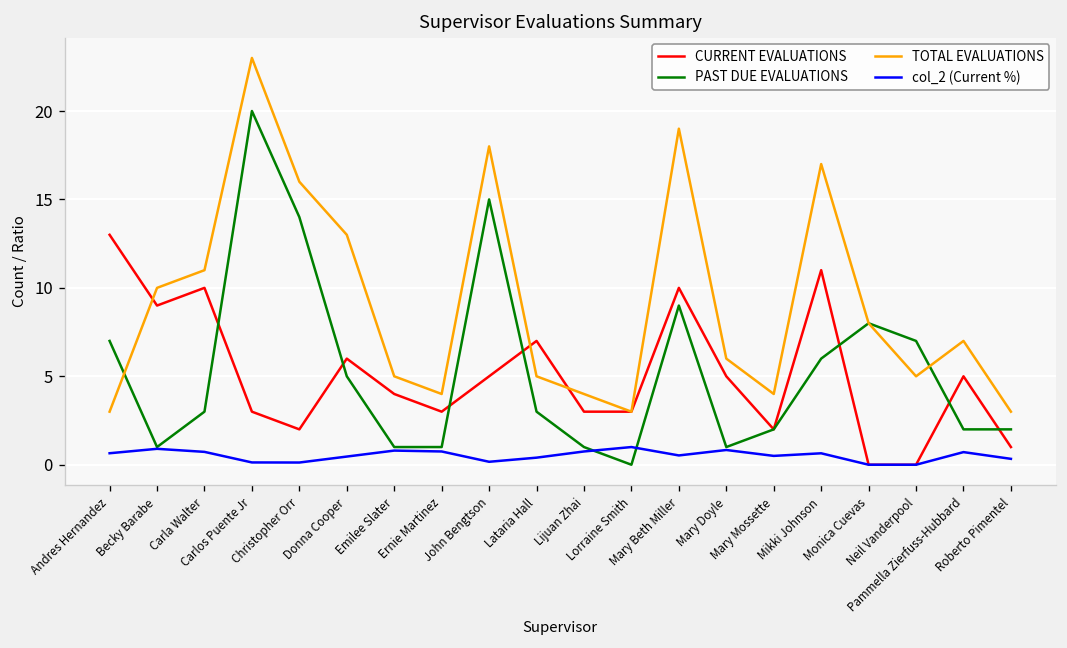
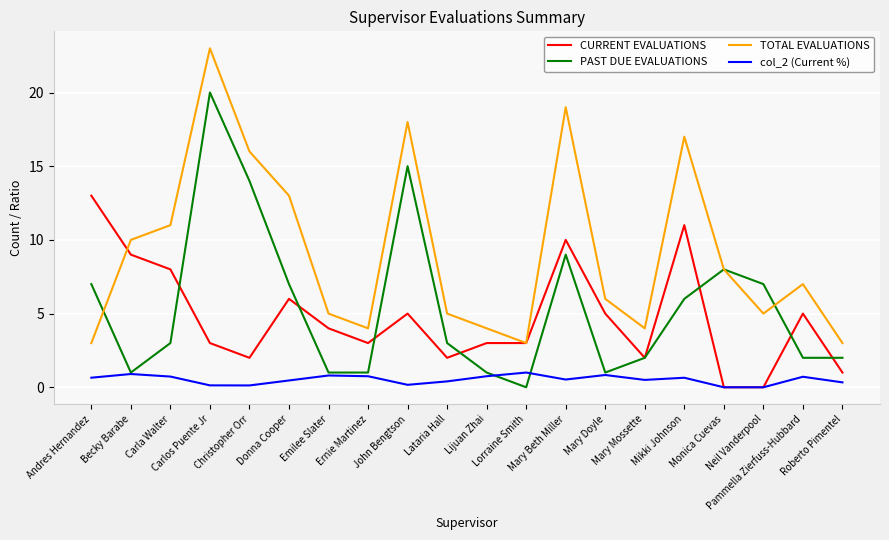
  {
    "CURRENT EVALUATIONS": {
      "Andres Hernandez": 13,
      "Becky Barabe": 9,
-     "Carla Walter": 10,
+     "Carla Walter": 8,
      "Carlos Puente Jr": 3,
      "Christopher Orr": 2,
      "Donna Cooper": 6,
      "Emilee Slater": 4,
      "Ernie Martinez": 3,
      "John Bengtson": 5,
-     "Lataria Hall": 7,
+     "Lataria Hall": 2,
      "Lijuan Zhai": 3,
      "Mary Beth Miller": 10,
      "Mary Doyle": 5,
      "Mikki Johnson": 11,
      "Pammella Zierfuss-Hubbard": 5,
      "Roberto Pimentel": 1
    },
    "PAST DUE EVALUATIONS": {
      "Andres Hernandez": 7,
      "Carla Walter": 3,
      "Carlos Puente Jr": 20,
      "Christopher Orr": 14,
-     "Donna Cooper": 5,
+     "Donna Cooper": 7,
      "Emilee Slater": 1,
      "Ernie Martinez": 1,
      "John Bengtson": 15,
      "Lataria Hall": 3,
      "Lijuan Zhai": 1,
      "Lorraine Smith": 0,
      "Mary Beth Miller": 9,
      "Mikki Johnson": 6,
      "Neil Vanderpool": 7,
      "Pammella Zierfuss-Hubbard": 2,
      "Roberto Pimentel": 2
    },
    "TOTAL EVALUATIONS": {
      "Andres Hernandez": 3,
      "Becky Barabe": 10,
      "Carla Walter": 11,
      "Carlos Puente Jr": 23,
      "Christopher Orr": 16,
      "Donna Cooper": 13,
      "Emilee Slater": 5,
      "Ernie Martinez": 4,
      "John Bengtson": 18,
      "Lataria Hall": 5,
      "Lijuan Zhai": 4,
      "Mary Beth Miller": 19,
      "Mary Doyle": 6,
      "Mary Mossette": 4,
      "Mikki Johnson": 17,
      "Neil Vanderpool": 5,
      "Pammella Zierfuss-Hubbard": 7,
      "Roberto Pimentel": 3
    },
    "col_2 (Current %)": {
      "Andres Hernandez": 0.7,
      "Carla Walter": 0.7,
      "Carlos Puente Jr": 0,
      "Christopher Orr": 0,
      "Donna Cooper": 0.5,
      "Emilee Slater": 0.8,
      "Ernie Martinez": 0.8,
      "John Bengtson": 0,
      "Lataria Hall": 0.4,
      "Lijuan Zhai": 0.8,
      "Lorraine Smith": 1,
      "Mary Beth Miller": 0.5,
      "Mary Mossette": 0.5,
      "Mikki Johnson": 0.6,
      "Pammella Zierfuss-Hubbard": 0.7,
      "Roberto Pimentel": 0.3
    }
  }
